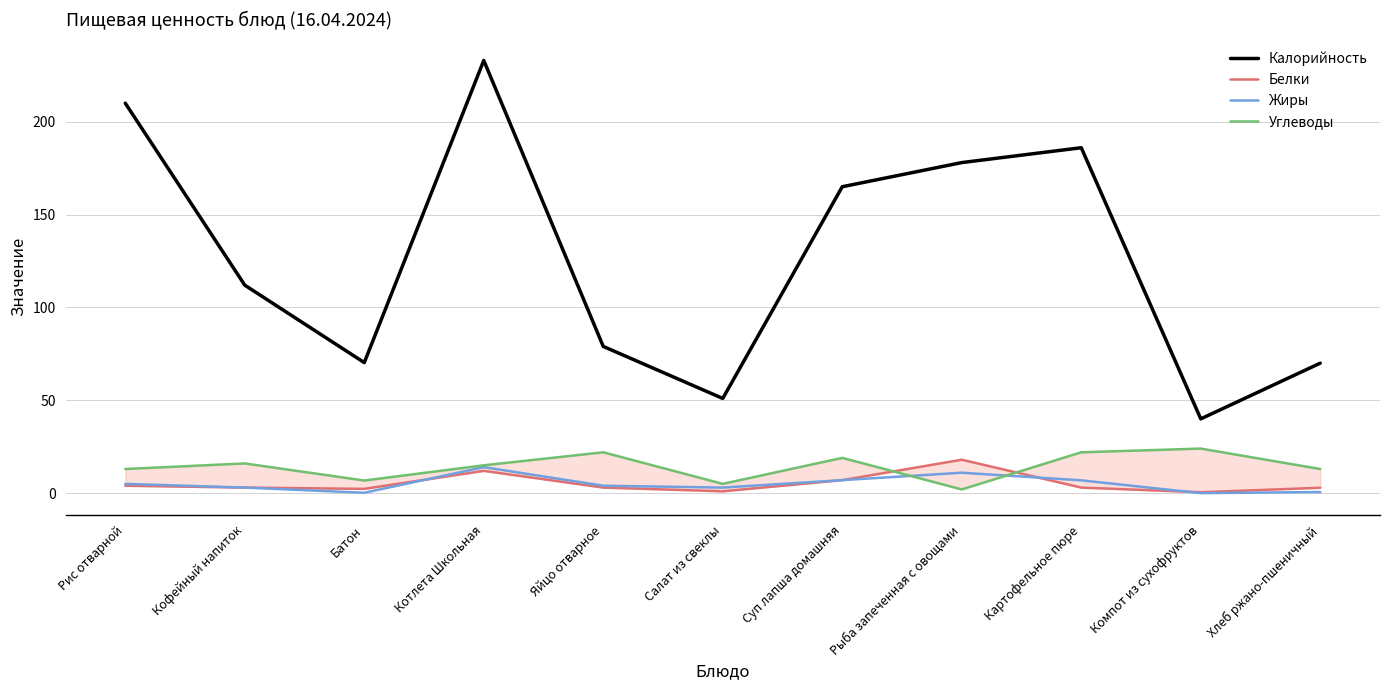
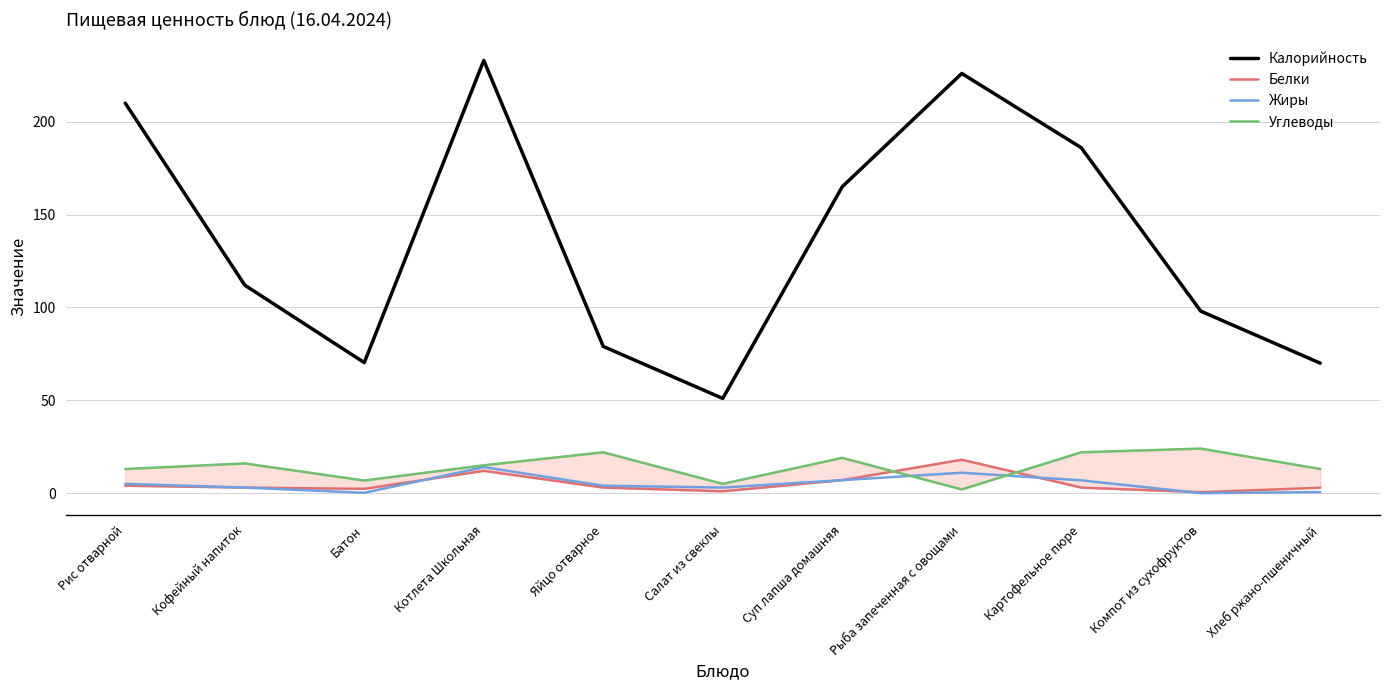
  {
    "Калорийность": {
      "Рис отварной": 210,
      "Кофейный напиток": 112,
      "Батон": 70,
      "Котлета Школьная": 233,
      "Яйцо отварное": 79,
      "Салат из свеклы": 51,
      "Суп лапша домашняя": 165,
-     "Рыба запеченная с овощами": 178,
+     "Рыба запеченная с овощами": 226,
      "Картофельное пюре": 186,
-     "Компот из сухофруктов": 40,
+     "Компот из сухофруктов": 98,
      "Хлеб ржано-пшеничный": 70
    },
    "Жиры": {
      "Батон": 0,
      "Салат из свеклы": 3,
      "Рыба запеченная с овощами": 11,
      "Картофельное пюре": 7,
      "Хлеб ржано-пшеничный": 1
    },
    "Углеводы": {
      "Рыба запеченная с овощами": 2
    }
  }
